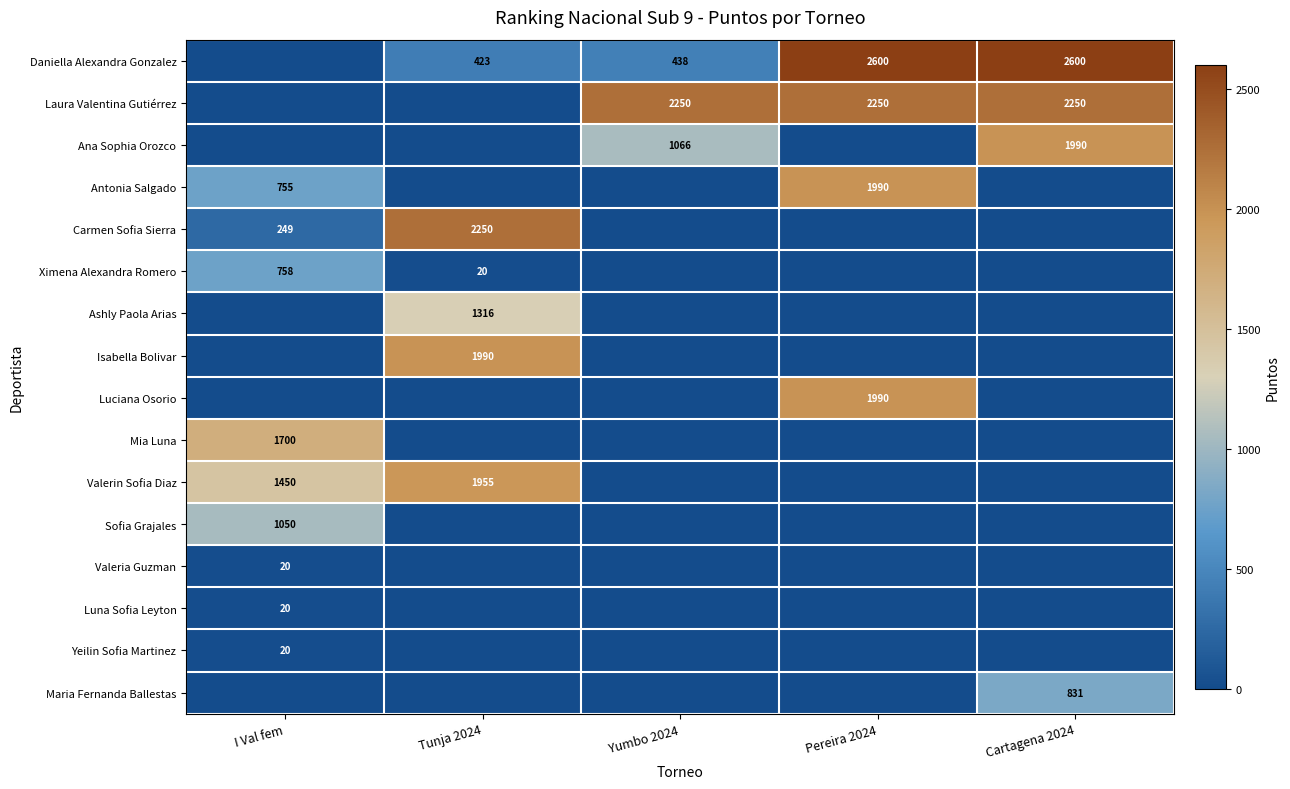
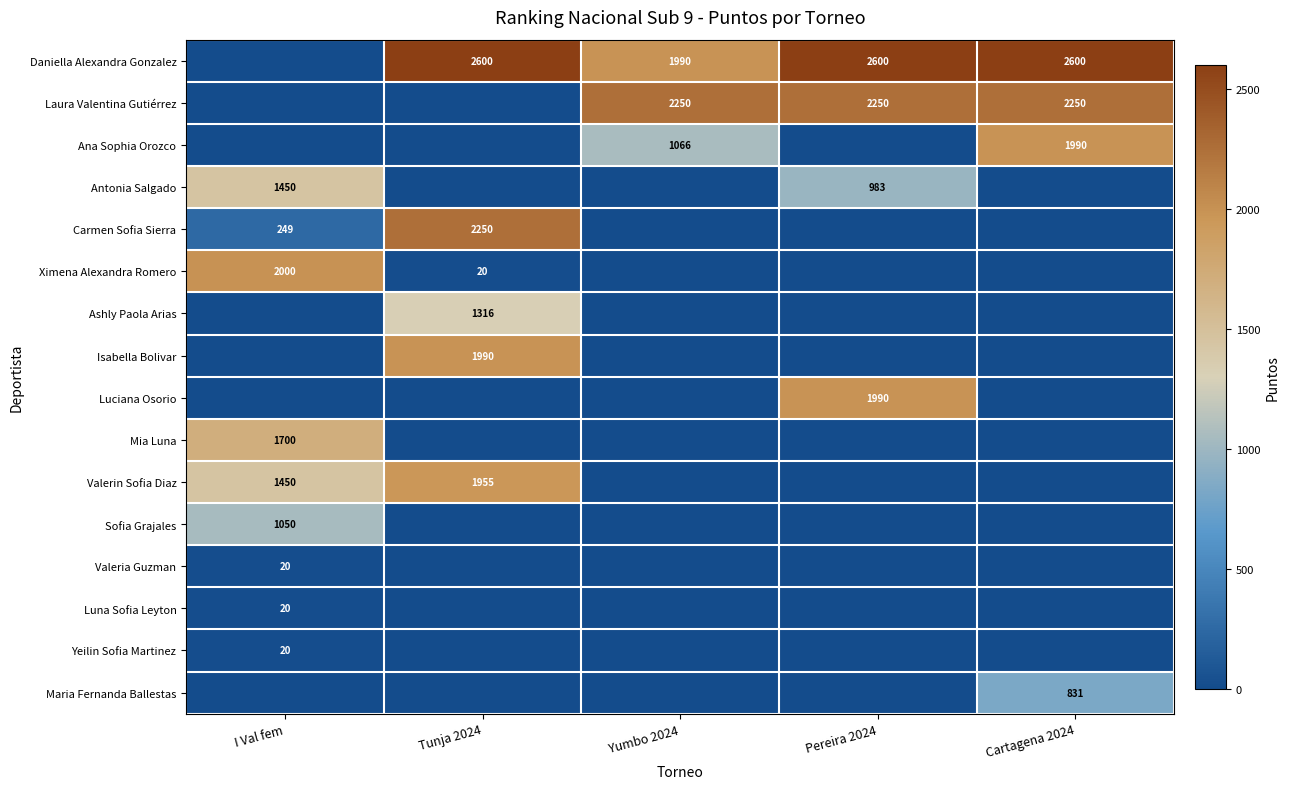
  {
    "Daniella Alexandra Gonzalez": {
-     "Tunja 2024": 423,
-     "Yumbo 2024": 438,
+     "Tunja 2024": 2600,
+     "Yumbo 2024": 1990,
      "Pereira 2024": 2600,
      "Cartagena 2024": 2600
    },
    "Laura Valentina Gutiérrez": {
      "Yumbo 2024": 2250,
      "Pereira 2024": 2250,
      "Cartagena 2024": 2250
    },
    "Ana Sophia Orozco": {
      "Yumbo 2024": 1066,
      "Cartagena 2024": 1990
    },
    "Antonia Salgado": {
-     "I Val fem": 755,
-     "Pereira 2024": 1990
+     "I Val fem": 1450,
+     "Pereira 2024": 983
    },
    "Carmen Sofia Sierra": {
      "I Val fem": 249,
      "Tunja 2024": 2250
    },
    "Ximena Alexandra Romero": {
-     "I Val fem": 758,
+     "I Val fem": 2000,
      "Tunja 2024": 20
    },
    "Ashly Paola Arias": {
      "Tunja 2024": 1316
    },
    "Isabella Bolivar": {
      "Tunja 2024": 1990
    },
    "Luciana Osorio": {
      "Pereira 2024": 1990
    },
    "Mia Luna": {
      "I Val fem": 1700
    },
    "Valerin Sofia Diaz": {
      "I Val fem": 1450,
      "Tunja 2024": 1955
    },
    "Sofia Grajales": {
      "I Val fem": 1050
    },
    "Valeria Guzman": {
      "I Val fem": 20
    },
    "Luna Sofia Leyton": {
      "I Val fem": 20
    },
    "Yeilin Sofia Martinez": {
      "I Val fem": 20
    },
    "Maria Fernanda Ballestas": {
      "Cartagena 2024": 831
    }
  }
